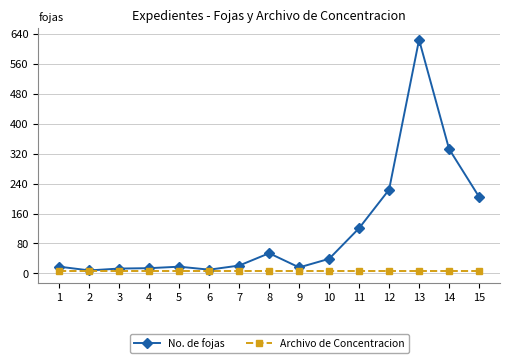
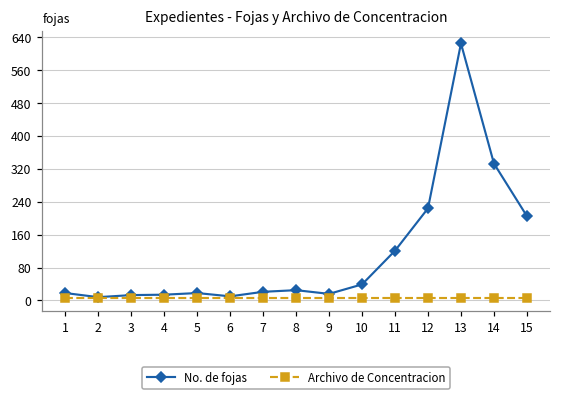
  {
    "No. de fojas": {
      "1": 20,
      "3": 10,
      "4": 10,
      "5": 20,
      "7": 20,
-     "8": 50,
+     "8": 30,
      "9": 20,
      "10": 40,
      "11": 120,
      "12": 220,
      "13": 630,
      "14": 330,
      "15": 210
    },
    "Archivo de Concentracion": {
      "1": 10,
      "3": 10,
      "4": 10,
      "5": 10,
      "7": 10,
      "8": 10,
      "9": 10,
      "10": 10,
      "11": 10,
      "12": 10,
      "13": 10,
      "14": 10,
      "15": 10
    }
  }
